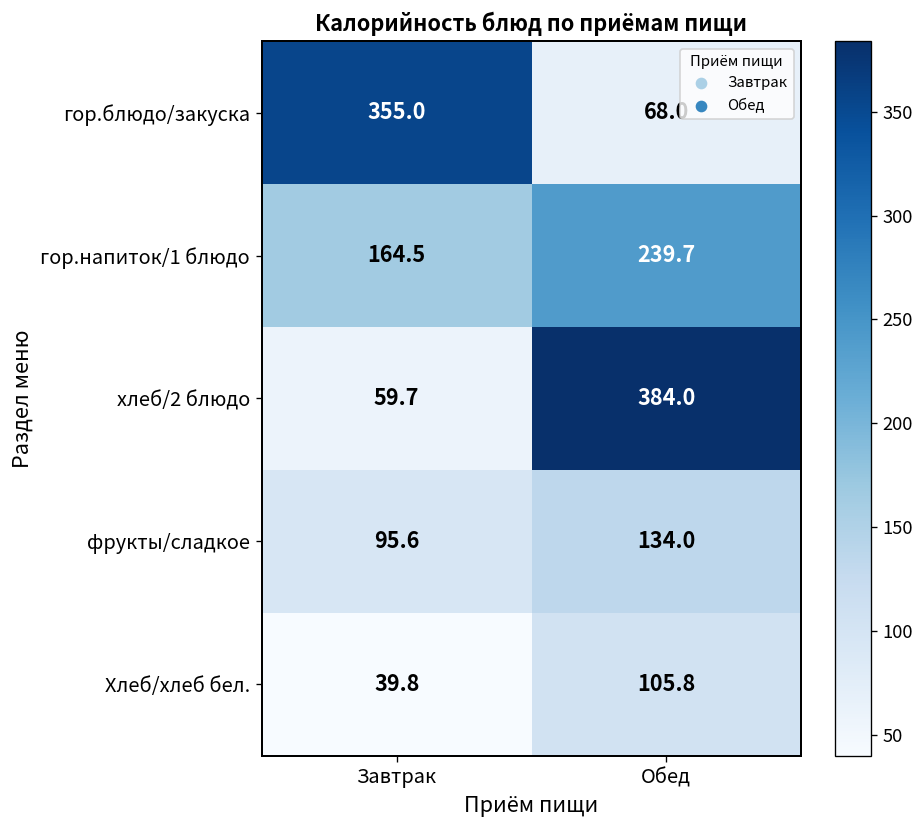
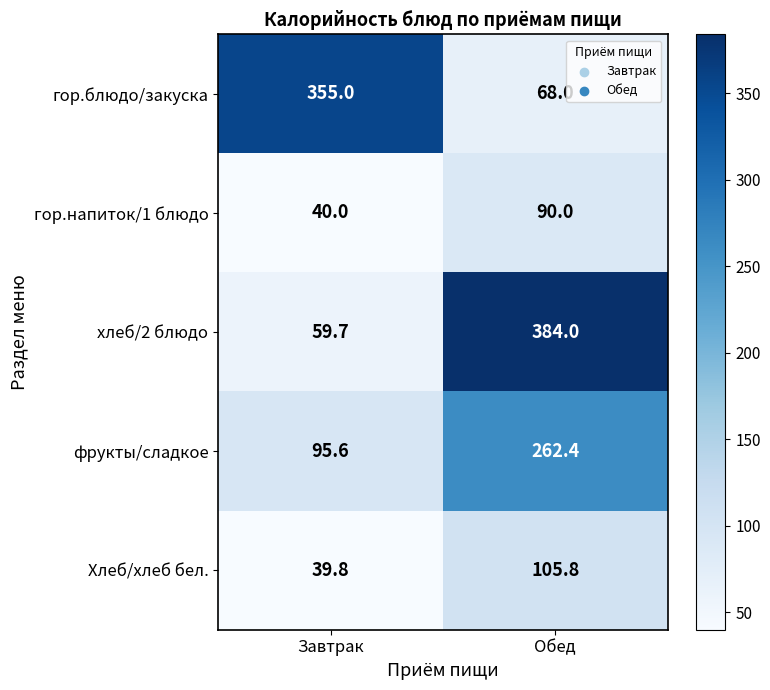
  {
    "гор.блюдо/закуска": {
      "Завтрак": 355.0
    },
    "гор.напиток/1 блюдо": {
-     "Завтрак": 164.5,
-     "Обед": 239.7
+     "Завтрак": 40.0,
+     "Обед": 90.0
    },
    "хлеб/2 блюдо": {
      "Завтрак": 59.7,
      "Обед": 384.0
    },
    "фрукты/сладкое": {
      "Завтрак": 95.6,
-     "Обед": 134.0
+     "Обед": 262.4
    },
    "Хлеб/хлеб бел.": {
      "Завтрак": 39.8,
      "Обед": 105.8
    }
  }
